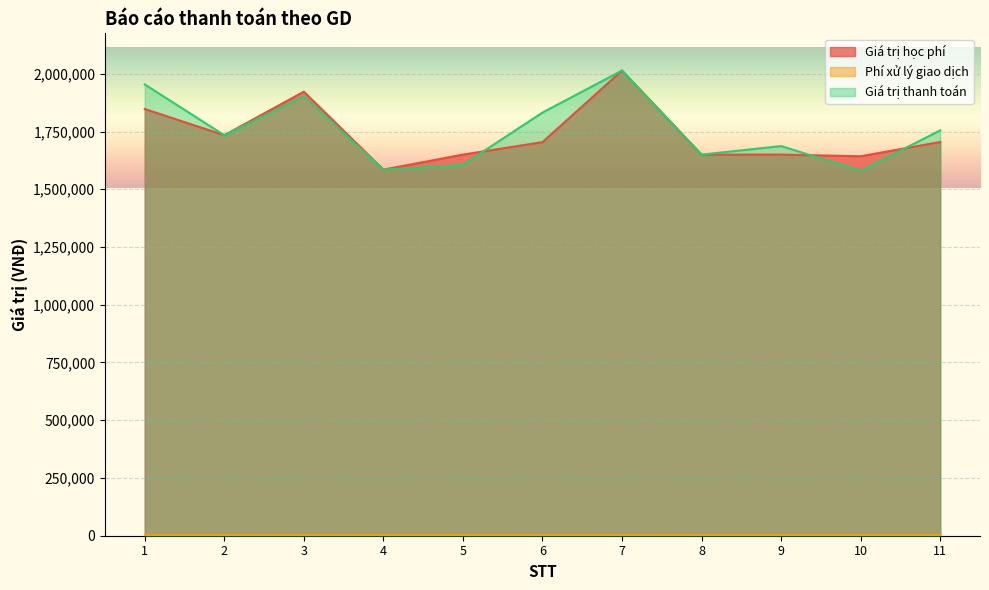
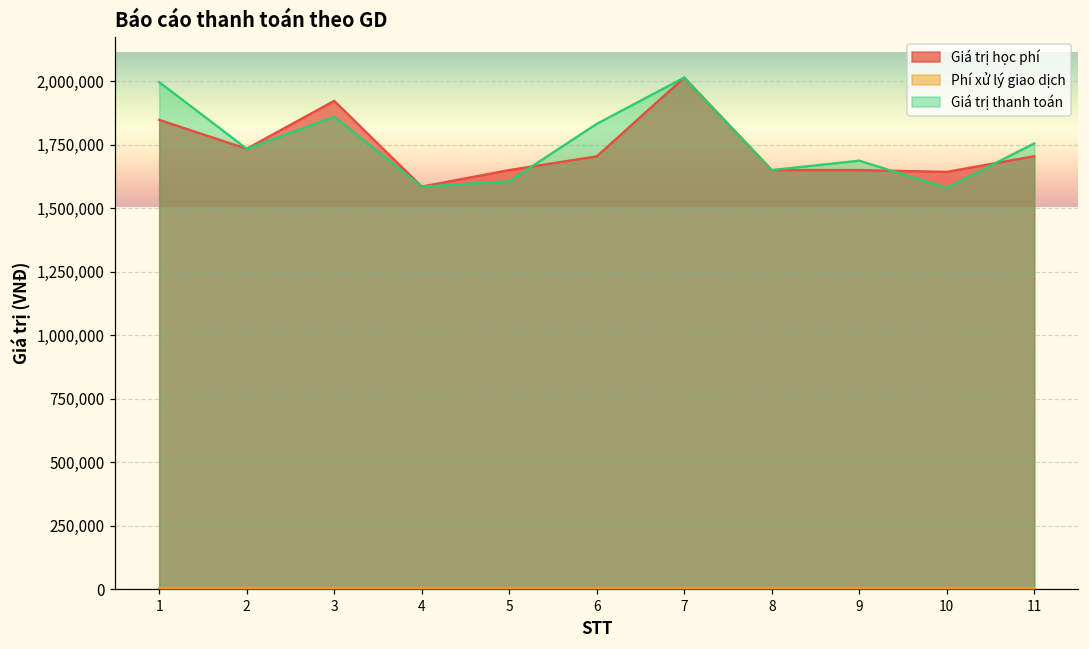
  {
    "Giá trị học phí": {
      "1": "1,850,000",
      "3": "1,920,000",
      "5": "1,650,000",
      "6": "1,700,000",
      "9": "1,650,000",
      "10": "1,640,000",
      "11": "1,700,000"
    },
    "Phí xử lý giao dịch": {
      "1": "0",
      "2": "0",
      "3": "0",
      "4": "0",
      "5": "0",
      "6": "0",
      "7": "0",
      "8": "0",
      "9": "0",
      "10": "0",
      "11": "0"
    },
    "Giá trị thanh toán": {
-     "1": "1,950,000",
-     "3": "1,900,000",
+     "1": "2,000,000",
+     "3": "1,860,000",
      "5": "1,610,000",
      "6": "1,830,000",
      "9": "1,690,000",
      "10": "1,580,000",
      "11": "1,760,000"
    }
  }
